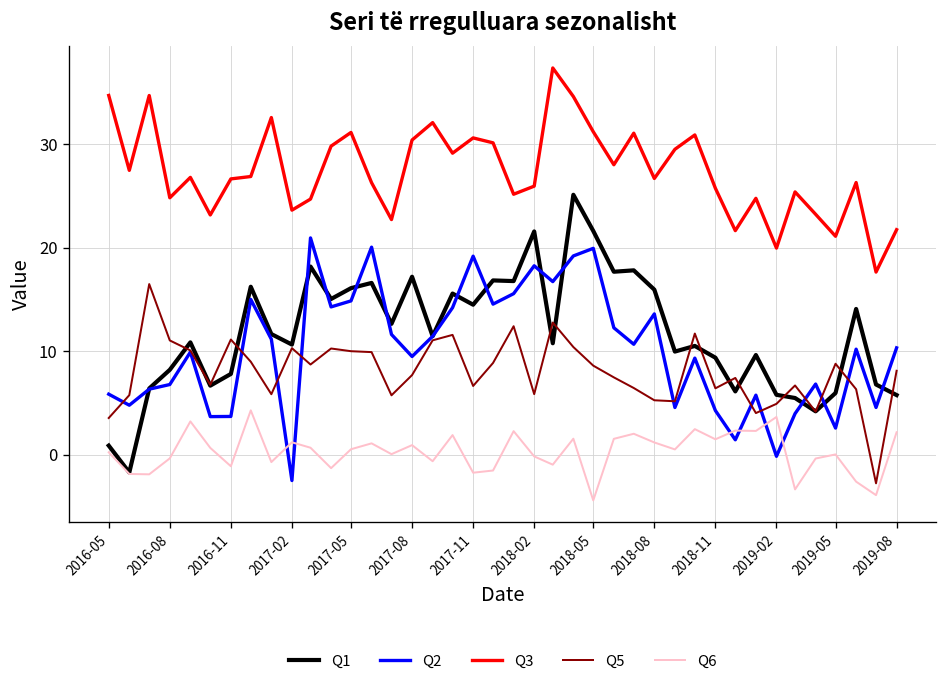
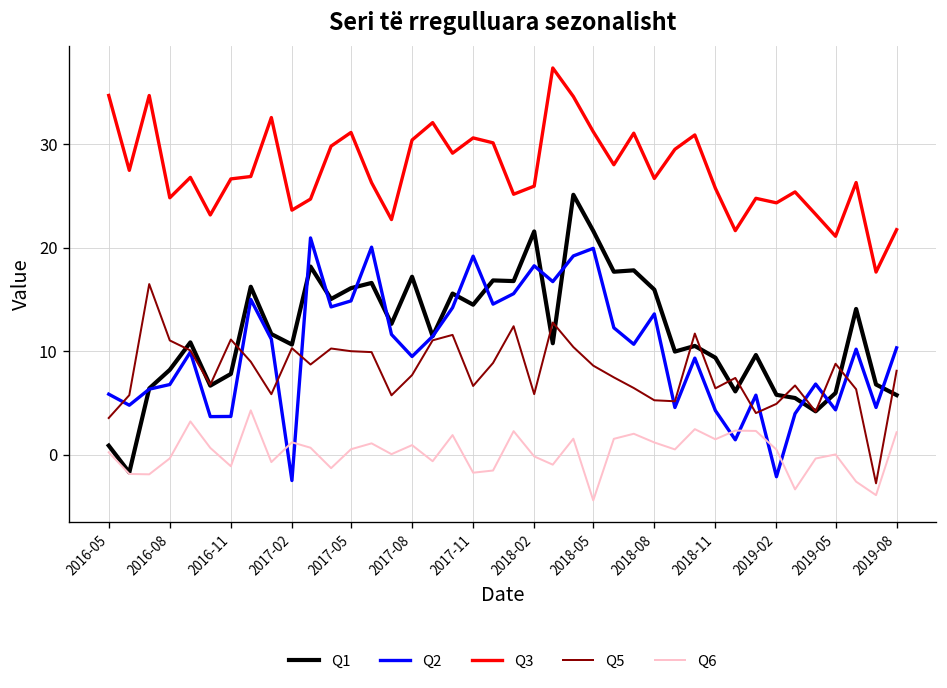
  {
    "Q1": {
      "2016-05": 1,
      "2016-08": 8,
      "2016-11": 8,
      "2017-02": 11,
      "2017-05": 16,
      "2017-08": 17,
      "2017-11": 14,
      "2018-02": 22,
      "2018-05": 22,
      "2018-08": 16,
      "2018-11": 9,
      "2019-02": 6,
      "2019-05": 6,
      "2019-08": 6
    },
    "Q2": {
      "2016-05": 6,
      "2016-08": 7,
      "2016-11": 4,
      "2017-02": -3,
      "2017-05": 15,
      "2017-08": 9,
      "2017-11": 19,
      "2018-02": 18,
      "2018-05": 20,
      "2018-08": 14,
      "2018-11": 4,
-     "2019-02": 0,
-     "2019-05": 3,
+     "2019-02": -2,
+     "2019-05": 4,
      "2019-08": 10
    },
    "Q3": {
      "2016-05": 35,
      "2016-08": 25,
      "2016-11": 27,
      "2017-02": 24,
      "2017-05": 31,
      "2017-08": 30,
      "2017-11": 31,
      "2018-02": 26,
      "2018-05": 31,
      "2018-08": 27,
      "2018-11": 26,
-     "2019-02": 20,
+     "2019-02": 24,
      "2019-05": 21,
      "2019-08": 22
    },
    "Q5": {
      "2016-05": 4,
      "2016-08": 11,
      "2016-11": 11,
      "2017-02": 10,
      "2017-05": 10,
      "2017-08": 8,
      "2017-11": 7,
      "2018-02": 6,
      "2018-05": 9,
      "2018-08": 5,
      "2018-11": 6,
      "2019-02": 5,
      "2019-05": 9,
      "2019-08": 8
    },
    "Q6": {
      "2016-05": 0,
      "2016-08": 0,
      "2016-11": -1,
      "2017-02": 1,
      "2017-05": 1,
      "2017-08": 1,
      "2017-11": -2,
      "2018-02": 0,
      "2018-05": -4,
      "2018-08": 1,
      "2018-11": 1,
-     "2019-02": 4,
+     "2019-02": 0,
      "2019-05": 0,
      "2019-08": 2
    }
  }
